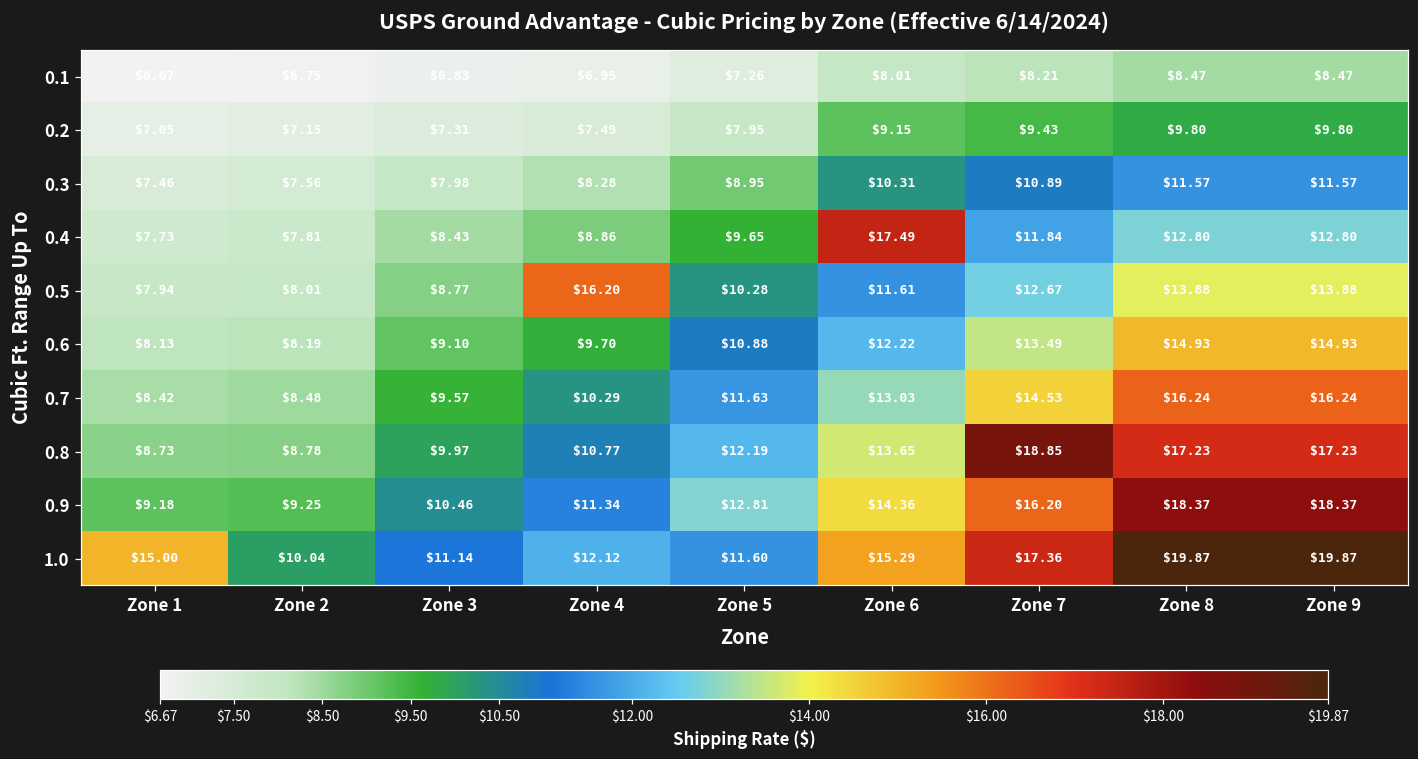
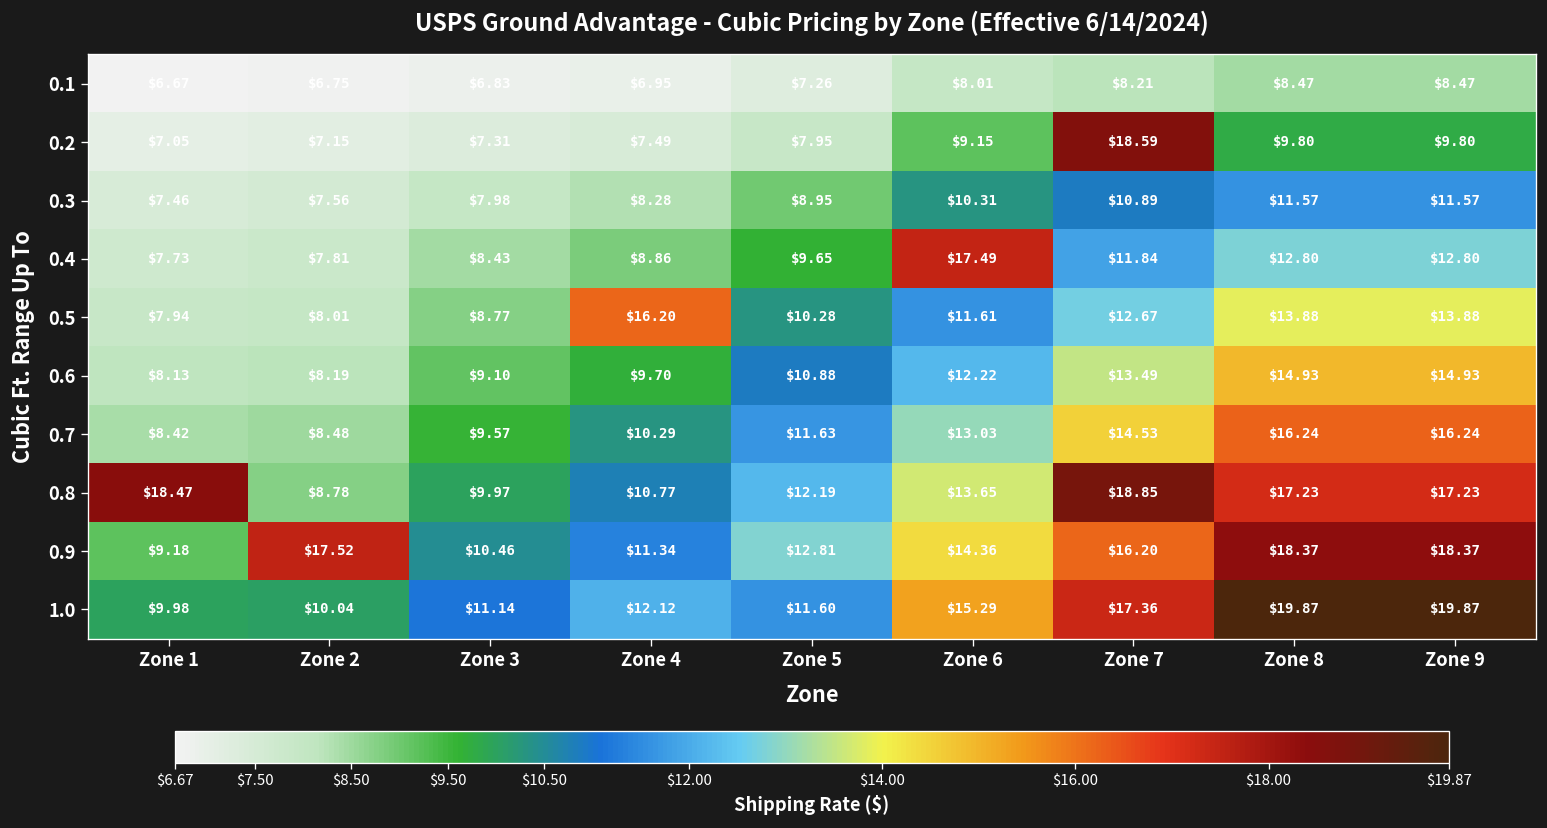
  {
    "0.1": {
      "Zone 6": "$8.01",
      "Zone 7": "$8.21",
      "Zone 8": "$8.47",
      "Zone 9": "$8.47"
    },
    "0.2": {
      "Zone 5": "$7.95",
      "Zone 6": "$9.15",
-     "Zone 7": "$9.43",
+     "Zone 7": "$18.59",
      "Zone 8": "$9.80",
      "Zone 9": "$9.80"
    },
    "0.3": {
      "Zone 3": "$7.98",
      "Zone 4": "$8.28",
      "Zone 5": "$8.95",
      "Zone 6": "$10.31",
      "Zone 7": "$10.89",
      "Zone 8": "$11.57",
      "Zone 9": "$11.57"
    },
    "0.4": {
      "Zone 1": "$7.73",
      "Zone 2": "$7.81",
      "Zone 3": "$8.43",
      "Zone 4": "$8.86",
      "Zone 5": "$9.65",
      "Zone 6": "$17.49",
      "Zone 7": "$11.84",
      "Zone 8": "$12.80",
      "Zone 9": "$12.80"
    },
    "0.5": {
      "Zone 1": "$7.94",
      "Zone 2": "$8.01",
      "Zone 3": "$8.77",
      "Zone 4": "$16.20",
      "Zone 5": "$10.28",
      "Zone 6": "$11.61",
      "Zone 7": "$12.67",
      "Zone 8": "$13.88",
      "Zone 9": "$13.88"
    },
    "0.6": {
      "Zone 1": "$8.13",
      "Zone 2": "$8.19",
      "Zone 3": "$9.10",
      "Zone 4": "$9.70",
      "Zone 5": "$10.88",
      "Zone 6": "$12.22",
      "Zone 7": "$13.49",
      "Zone 8": "$14.93",
      "Zone 9": "$14.93"
    },
    "0.7": {
      "Zone 1": "$8.42",
      "Zone 2": "$8.48",
      "Zone 3": "$9.57",
      "Zone 4": "$10.29",
      "Zone 5": "$11.63",
      "Zone 6": "$13.03",
      "Zone 7": "$14.53",
      "Zone 8": "$16.24",
      "Zone 9": "$16.24"
    },
    "0.8": {
-     "Zone 1": "$8.73",
+     "Zone 1": "$18.47",
      "Zone 2": "$8.78",
      "Zone 3": "$9.97",
      "Zone 4": "$10.77",
      "Zone 5": "$12.19",
      "Zone 6": "$13.65",
      "Zone 7": "$18.85",
      "Zone 8": "$17.23",
      "Zone 9": "$17.23"
    },
    "0.9": {
      "Zone 1": "$9.18",
-     "Zone 2": "$9.25",
+     "Zone 2": "$17.52",
      "Zone 3": "$10.46",
      "Zone 4": "$11.34",
      "Zone 5": "$12.81",
      "Zone 6": "$14.36",
      "Zone 7": "$16.20",
      "Zone 8": "$18.37",
      "Zone 9": "$18.37"
    },
    "1.0": {
-     "Zone 1": "$15.00",
+     "Zone 1": "$9.98",
      "Zone 2": "$10.04",
      "Zone 3": "$11.14",
      "Zone 4": "$12.12",
      "Zone 5": "$11.60",
      "Zone 6": "$15.29",
      "Zone 7": "$17.36",
      "Zone 8": "$19.87",
      "Zone 9": "$19.87"
    }
  }
